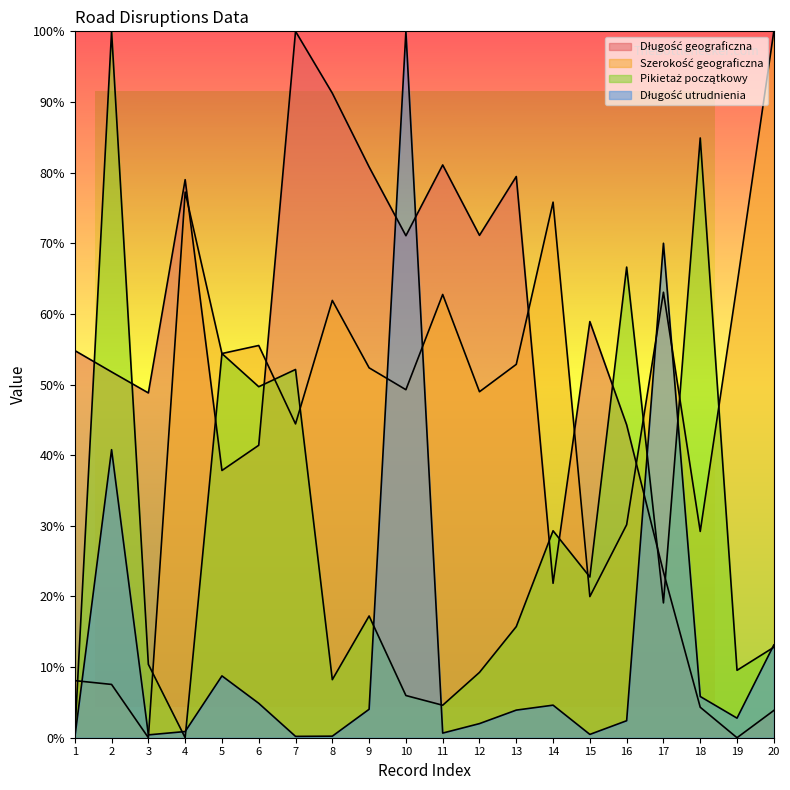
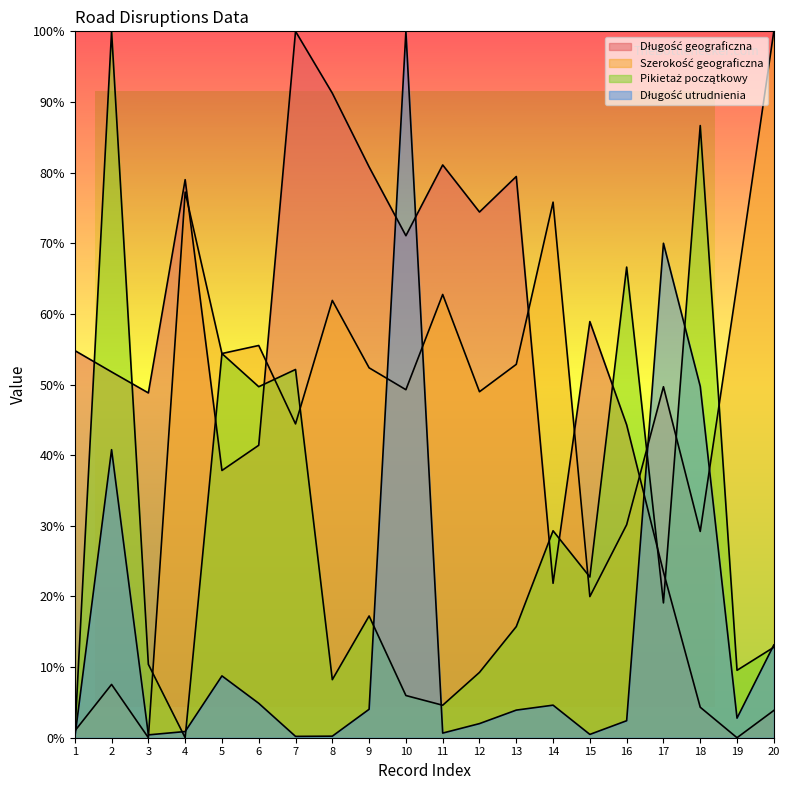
  {
    "Długość geograficzna": {
      "1": "55%",
      "2": "52%",
      "3": "49%",
      "4": "79%",
      "5": "38%",
      "6": "41%",
      "7": "100%",
      "8": "91%",
      "9": "81%",
      "10": "71%",
      "11": "81%",
-     "12": "71%",
+     "12": "74%",
      "13": "79%",
      "14": "22%",
      "15": "59%",
      "16": "44%",
      "17": "23%",
      "18": "4%",
      "19": "0%",
      "20": "4%"
    },
    "Szerokość geograficzna": {
-     "1": "8%",
+     "1": "1%",
      "2": "8%",
      "3": "0%",
      "4": "77%",
      "6": "56%",
      "7": "44%",
      "8": "62%",
      "9": "52%",
      "10": "49%",
      "11": "63%",
      "12": "49%",
      "13": "53%",
      "14": "76%",
      "15": "20%",
      "16": "30%",
-     "17": "63%",
+     "17": "50%",
      "18": "29%",
      "19": "64%",
      "20": "100%"
    },
    "Pikietaż początkowy": {
      "2": "100%",
      "3": "10%",
      "4": "0%",
      "6": "50%",
      "7": "52%",
      "8": "8%",
      "9": "17%",
      "10": "6%",
      "11": "5%",
      "12": "9%",
      "13": "16%",
      "14": "29%",
      "15": "23%",
      "16": "67%",
      "17": "19%",
-     "18": "85%",
+     "18": "87%",
      "19": "10%"
    },
    "Długość utrudnienia": {
      "2": "41%",
      "3": "0%",
      "4": "1%",
      "5": "9%",
      "6": "5%",
      "7": "0%",
      "8": "0%",
      "9": "4%",
      "10": "100%",
      "11": "1%",
      "12": "2%",
      "13": "4%",
      "14": "5%",
      "15": "0%",
      "16": "2%",
      "17": "70%",
-     "18": "6%",
+     "18": "50%",
      "19": "3%"
    }
  }
